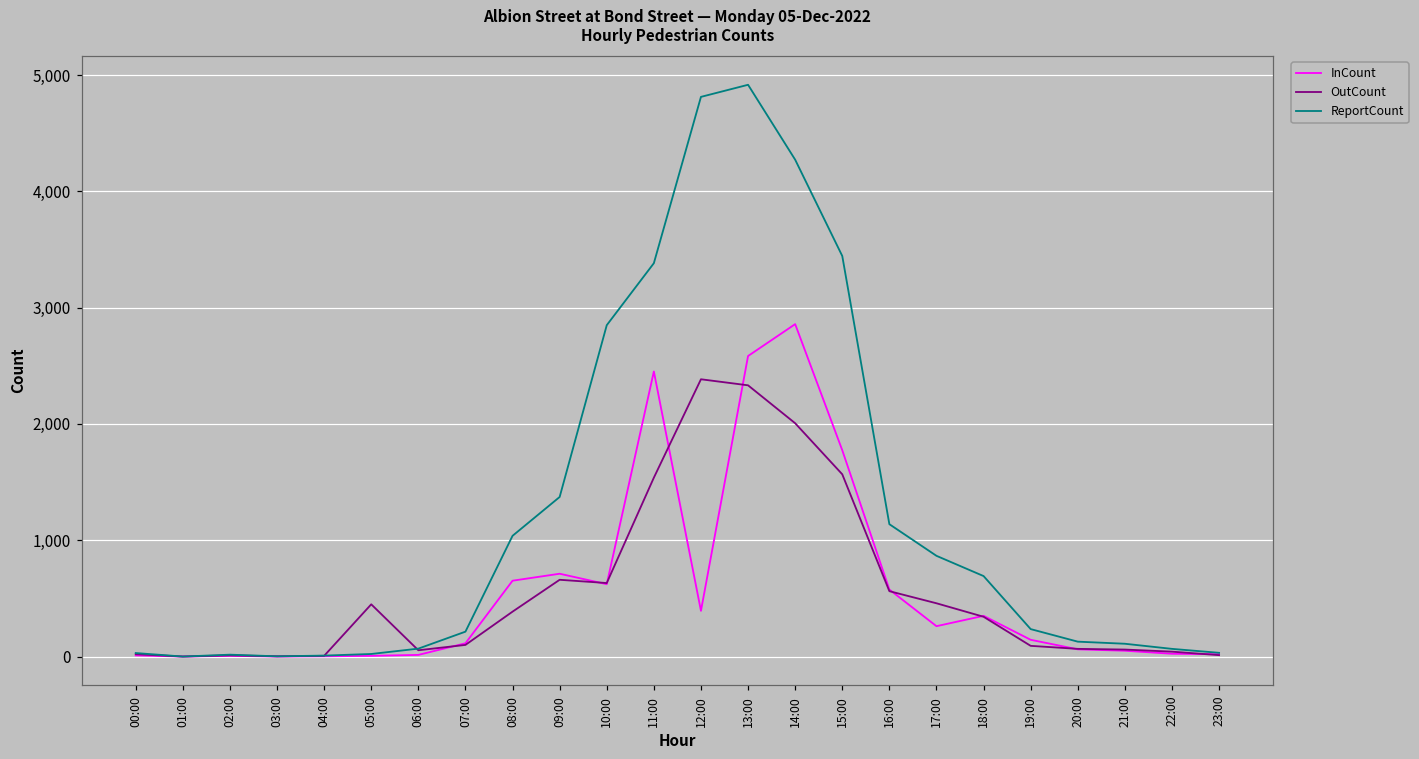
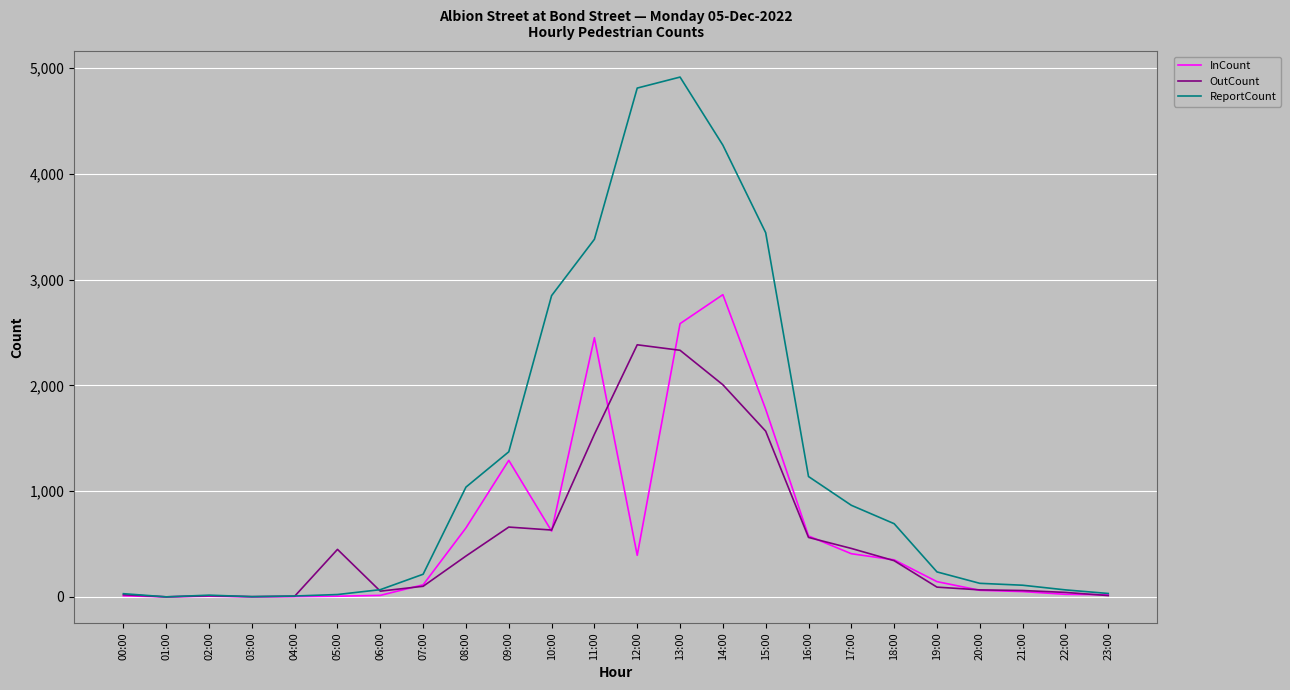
  {
    "InCount": {
      "06:00": "10",
      "08:00": "650",
-     "09:00": "710",
+     "09:00": "1,290",
      "11:00": "2,450",
      "12:00": "390",
      "13:00": "2,580",
      "14:00": "2,860",
      "15:00": "1,770",
-     "17:00": "260",
+     "17:00": "410",
      "19:00": "140"
    },
    "OutCount": {
      "05:00": "450",
      "08:00": "390",
      "09:00": "660",
      "11:00": "1,540",
      "12:00": "2,380",
      "13:00": "2,330",
      "14:00": "2,010",
      "15:00": "1,570",
      "17:00": "460",
      "19:00": "90"
    },
    "ReportCount": {
      "07:00": "210",
      "08:00": "1,040",
      "09:00": "1,370",
      "10:00": "2,850",
      "11:00": "3,380",
      "12:00": "4,810",
      "13:00": "4,920",
      "14:00": "4,270",
      "15:00": "3,440",
      "16:00": "1,140",
      "17:00": "870",
      "18:00": "690",
      "19:00": "240",
      "20:00": "130",
      "21:00": "110"
    }
  }
